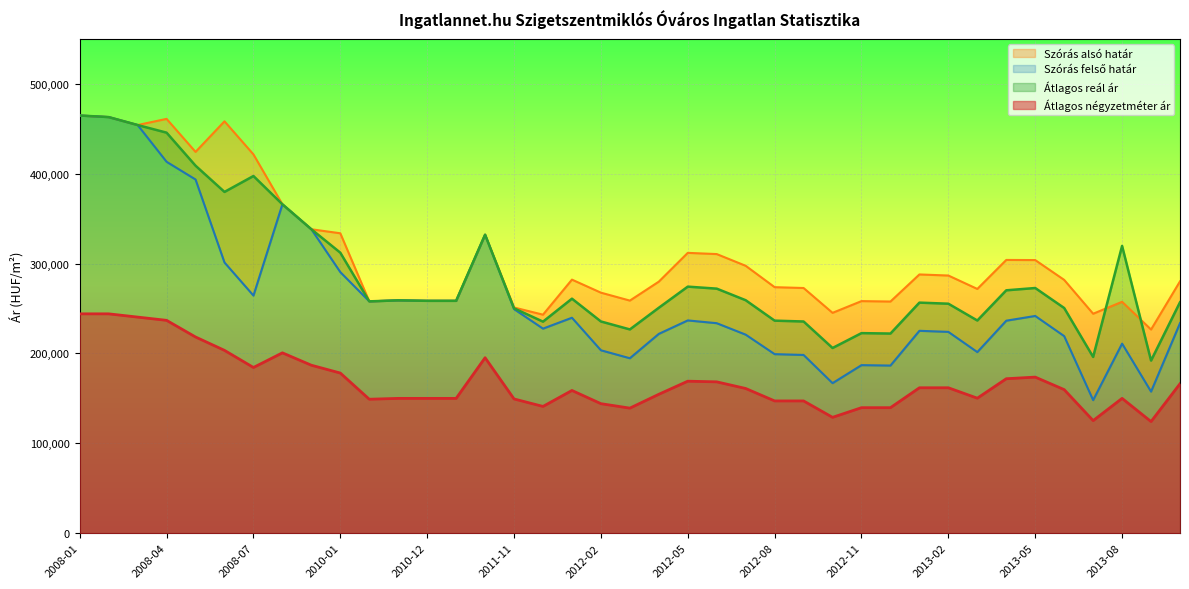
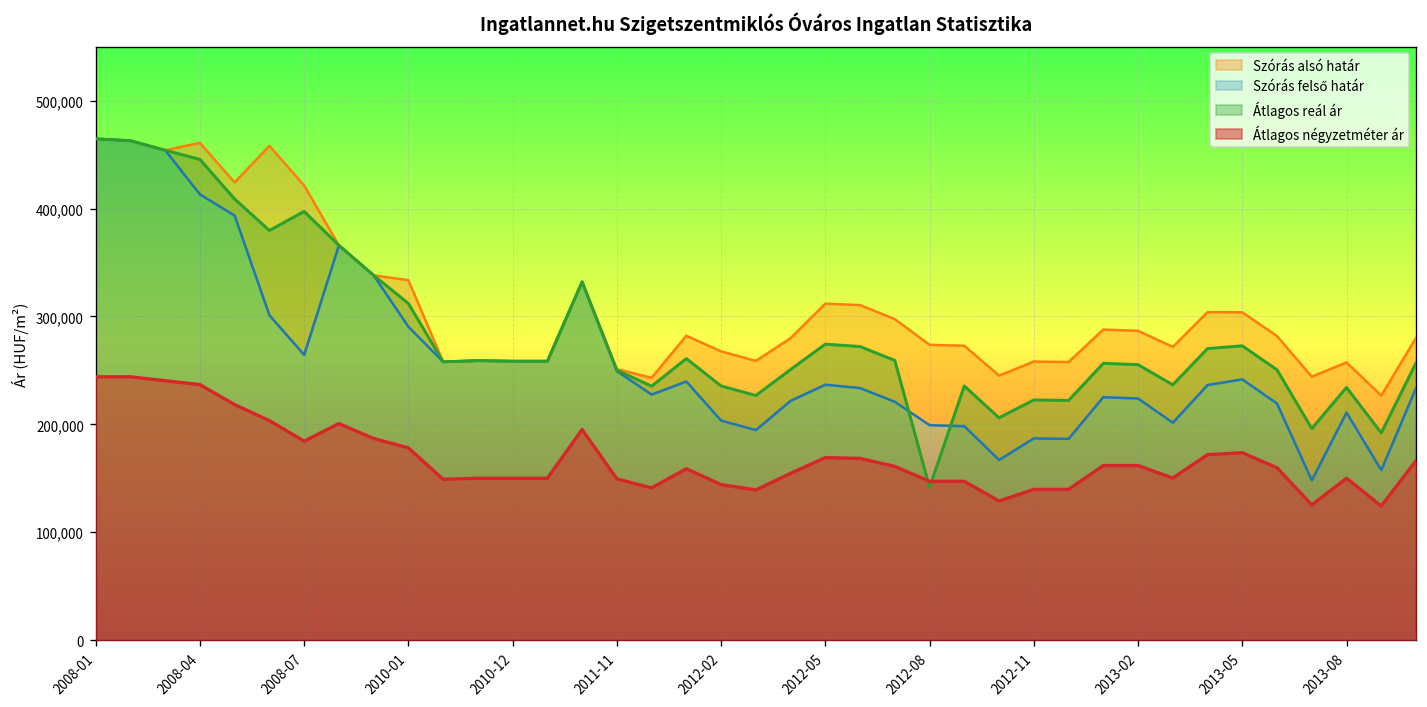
  {
    "Szórás felső határ": {
      "2008-04": "410,000",
      "2008-07": "260,000",
      "2010-01": "290,000",
      "2012-02": "200,000",
      "2012-05": "240,000",
      "2012-08": "200,000",
      "2012-11": "190,000",
      "2013-02": "220,000",
      "2013-05": "240,000",
      "2013-08": "210,000"
    },
    "Átlagos reál ár": {
      "2008-04": "450,000",
      "2008-07": "400,000",
      "2010-01": "310,000",
      "2012-02": "240,000",
      "2012-05": "270,000",
-     "2012-08": "240,000",
+     "2012-08": "140,000",
      "2012-11": "220,000",
      "2013-02": "260,000",
      "2013-05": "270,000",
-     "2013-08": "320,000"
+     "2013-08": "230,000"
    }
  }
